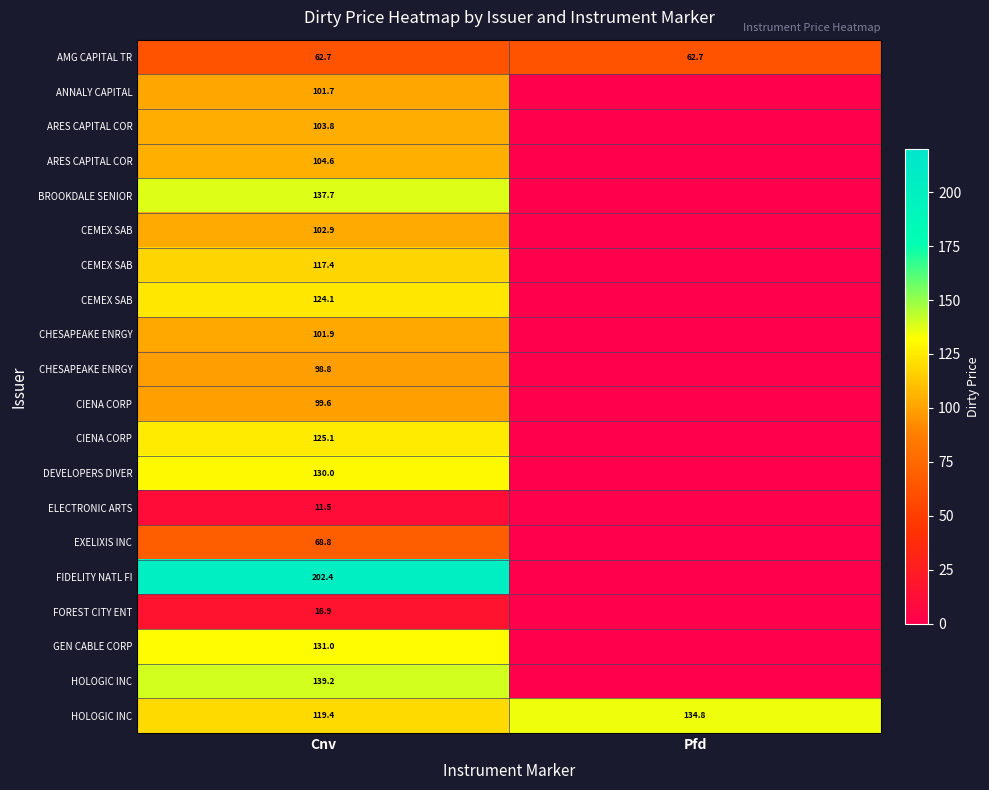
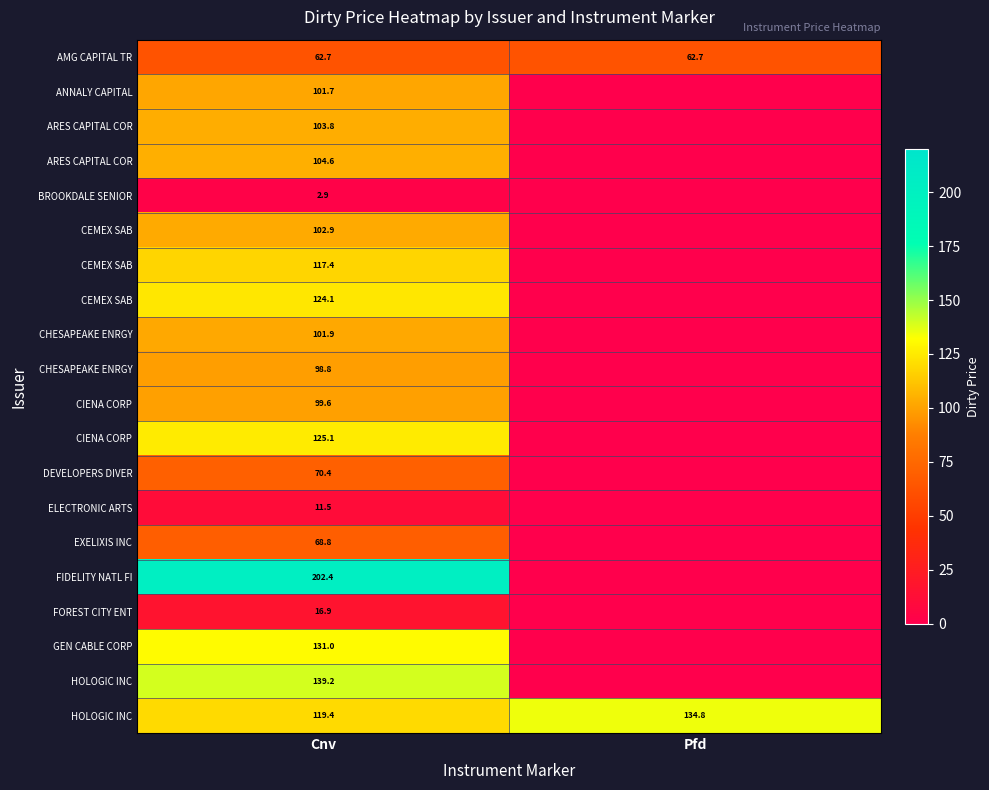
  {
    "AMG CAPITAL TR": {
      "Cnv": 62.7,
      "Pfd": 62.7
    },
    "ANNALY CAPITAL": {
      "Cnv": 101.7
    },
    "BROOKDALE SENIOR": {
-     "Cnv": 137.7
+     "Cnv": 2.9
    },
    "DEVELOPERS DIVER": {
-     "Cnv": 130.0
+     "Cnv": 70.4
    },
    "ELECTRONIC ARTS": {
      "Cnv": 11.5
    },
    "EXELIXIS INC": {
      "Cnv": 68.8
    },
    "FIDELITY NATL FI": {
      "Cnv": 202.4
    },
    "FOREST CITY ENT": {
      "Cnv": 16.9
    },
    "GEN CABLE CORP": {
      "Cnv": 131.0
    }
  }
